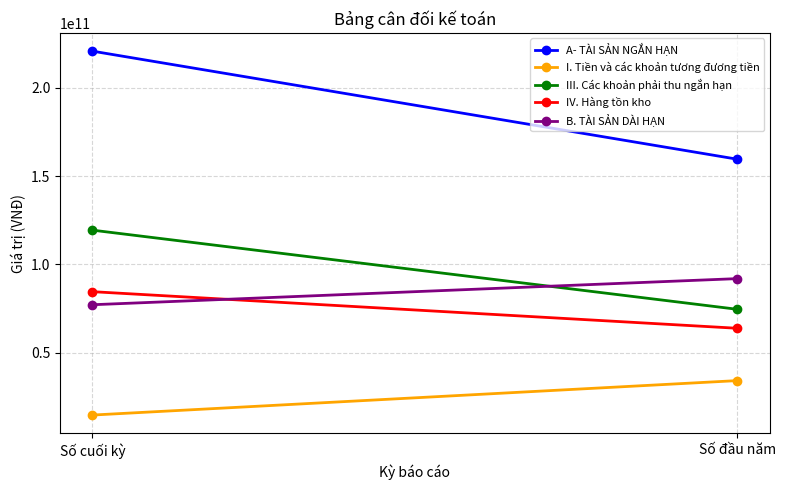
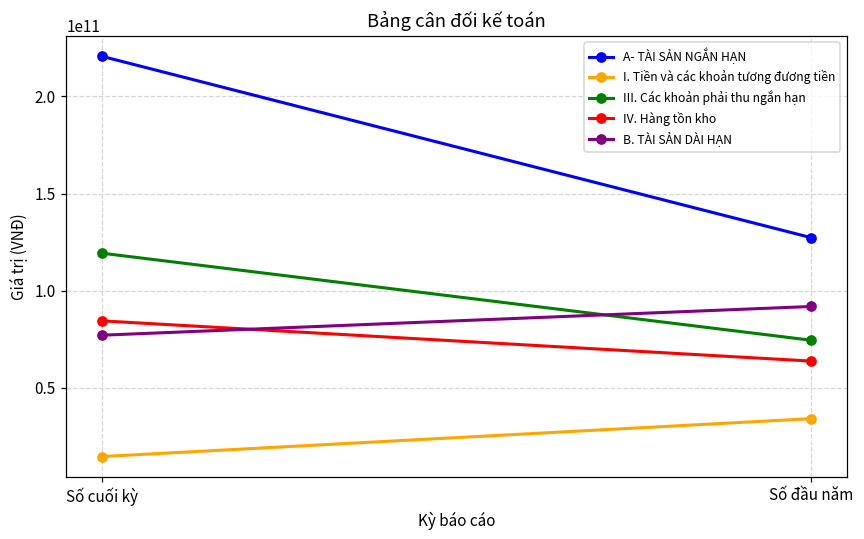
  {
    "A- TÀI SẢN NGẮN HẠN": {
      "Số cuối kỳ": 221000000000,
-     "Số đầu năm": 160000000000
+     "Số đầu năm": 127000000000
    },
    "I. Tiền và các khoản tương đương tiền": {
      "Số cuối kỳ": 15000000000,
      "Số đầu năm": 34000000000
    },
    "III. Các khoản phải thu ngắn hạn": {
      "Số cuối kỳ": 119000000000,
      "Số đầu năm": 75000000000
    },
    "IV. Hàng tồn kho": {
      "Số cuối kỳ": 85000000000,
      "Số đầu năm": 64000000000
    },
    "B. TÀI SẢN DÀI HẠN": {
      "Số cuối kỳ": 77000000000,
      "Số đầu năm": 92000000000
    }
  }
